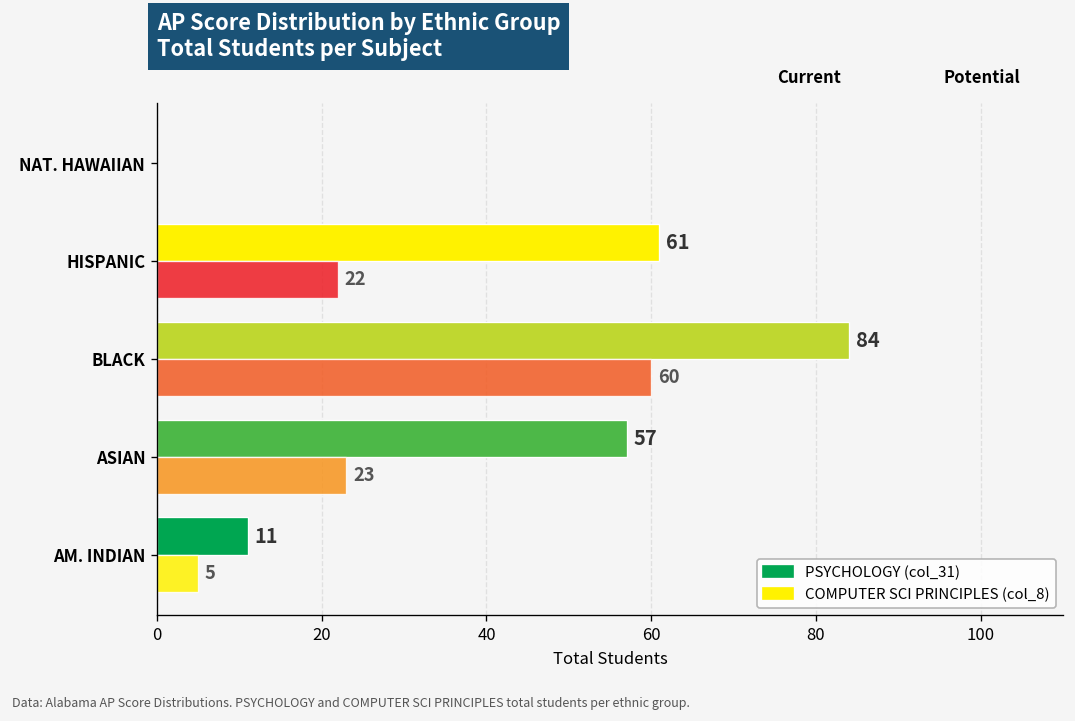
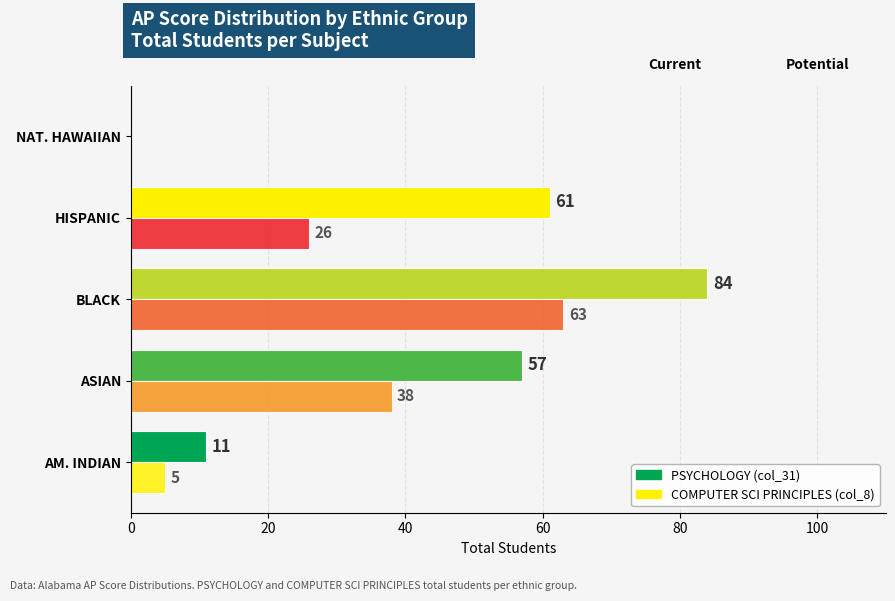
  {
    "PSYCHOLOGY (col_31)": {
      "HISPANIC": 61,
      "BLACK": 84,
      "ASIAN": 57,
      "AM. INDIAN": 11
    },
    "COMPUTER SCI PRINCIPLES (col_8)": {
-     "HISPANIC": 22,
-     "BLACK": 60,
-     "ASIAN": 23,
+     "HISPANIC": 26,
+     "BLACK": 63,
+     "ASIAN": 38,
      "AM. INDIAN": 5
    }
  }
